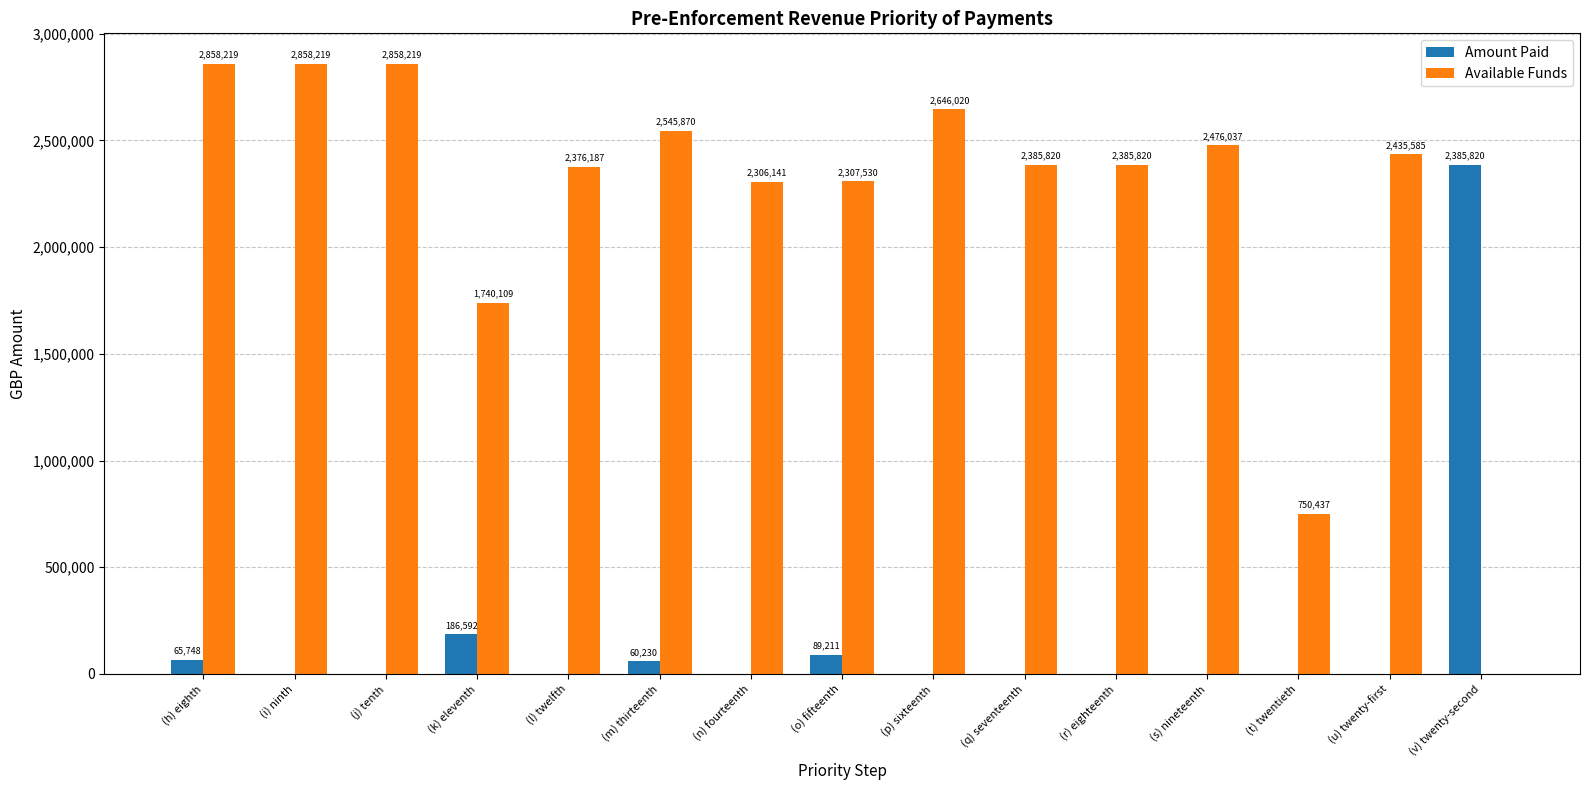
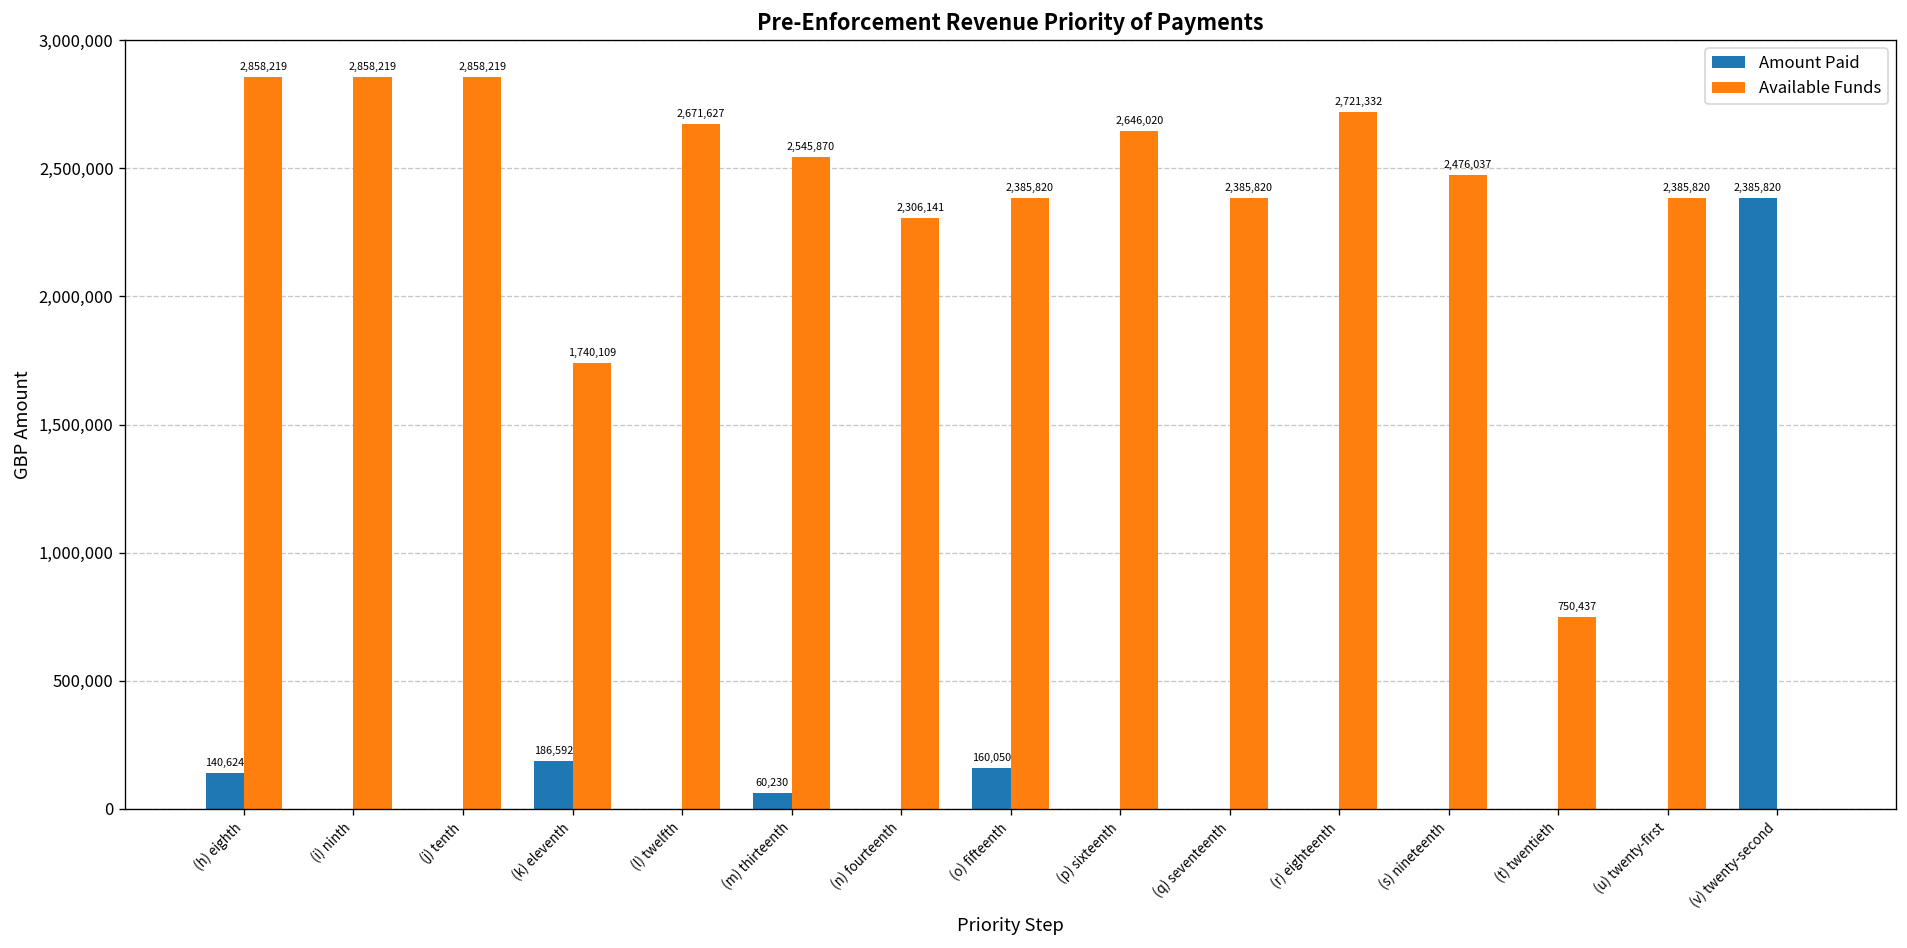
  {
    "Amount Paid": {
-     "(h) eighth": "65,748",
+     "(h) eighth": "140,624",
      "(k) eleventh": "186,592",
      "(m) thirteenth": "60,230",
-     "(o) fifteenth": "89,211",
+     "(o) fifteenth": "160,050",
      "(v) twenty-second": "2,385,820"
    },
    "Available Funds": {
      "(h) eighth": "2,858,219",
      "(i) ninth": "2,858,219",
      "(j) tenth": "2,858,219",
      "(k) eleventh": "1,740,109",
-     "(l) twelfth": "2,376,187",
+     "(l) twelfth": "2,671,627",
      "(m) thirteenth": "2,545,870",
      "(n) fourteenth": "2,306,141",
-     "(o) fifteenth": "2,307,530",
+     "(o) fifteenth": "2,385,820",
      "(p) sixteenth": "2,646,020",
      "(q) seventeenth": "2,385,820",
-     "(r) eighteenth": "2,385,820",
+     "(r) eighteenth": "2,721,332",
      "(s) nineteenth": "2,476,037",
      "(t) twentieth": "750,437",
-     "(u) twenty-first": "2,435,585"
+     "(u) twenty-first": "2,385,820"
    }
  }
